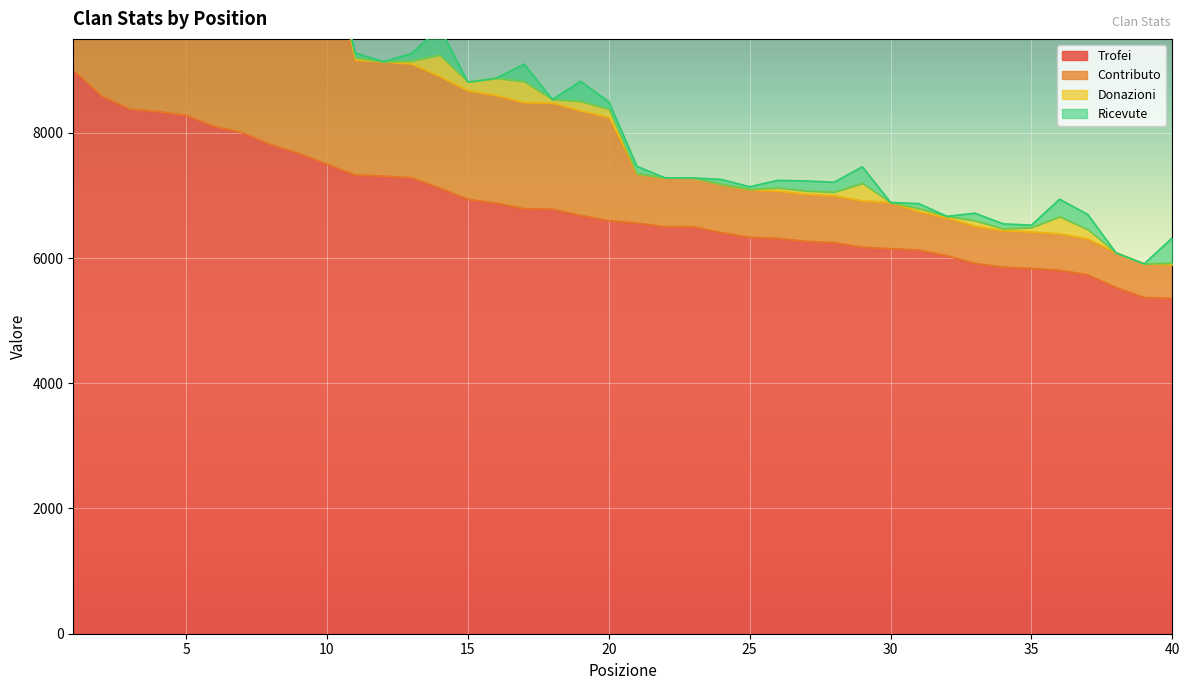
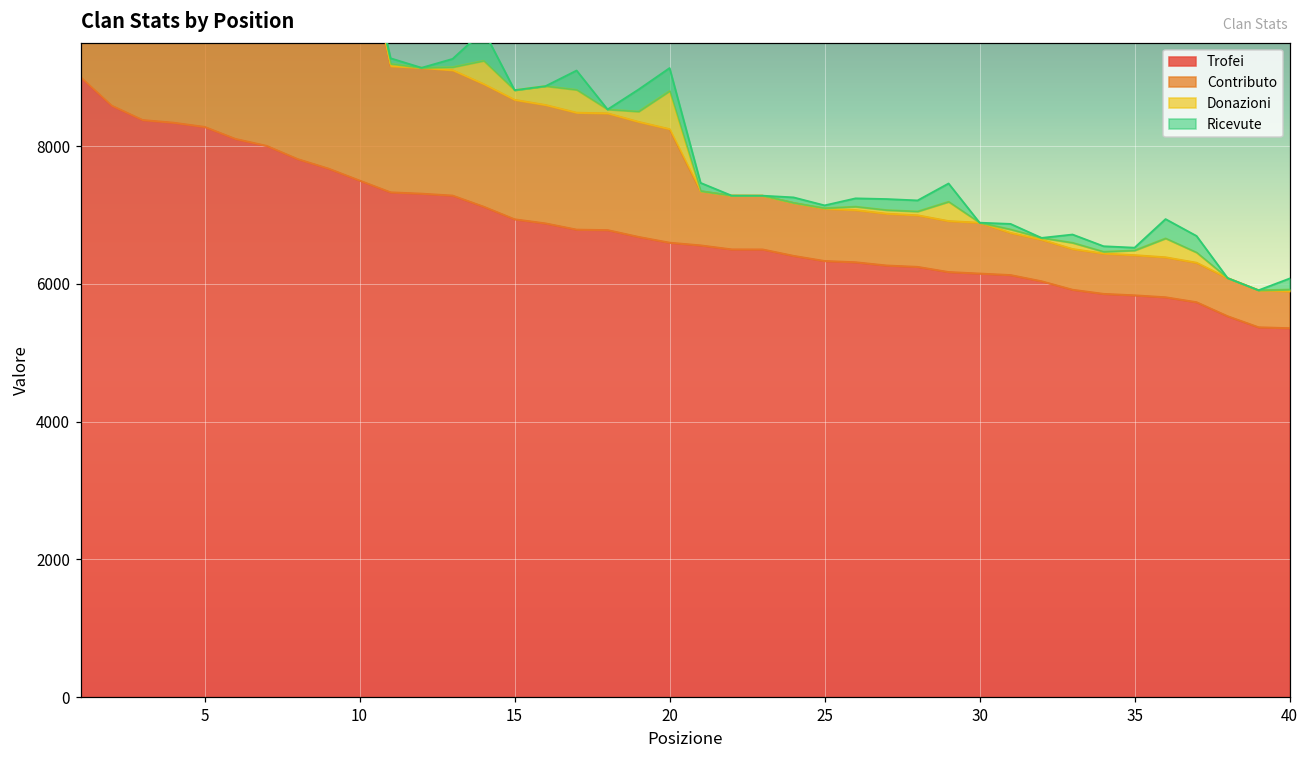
  {
    "Donazioni": {
-     "20": 100
+     "20": 600
    },
    "Ricevute": {
-     "20": 100,
-     "40": 400
+     "20": 300,
+     "40": 200
    }
  }
